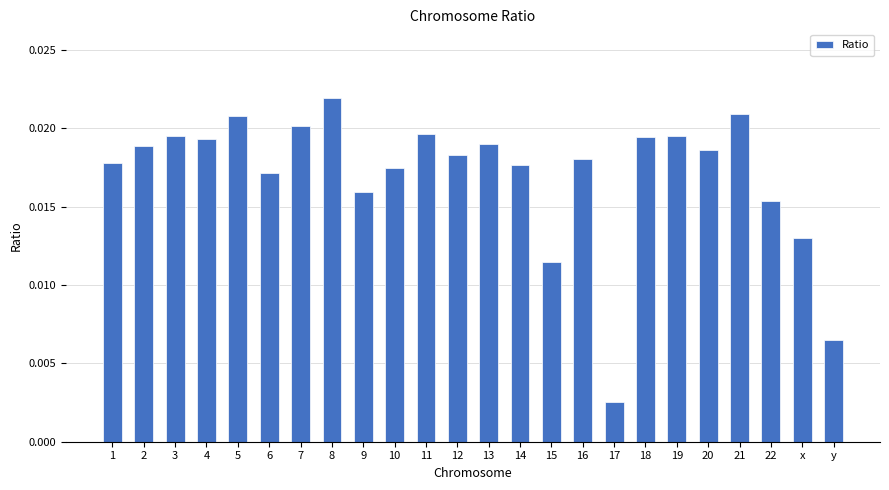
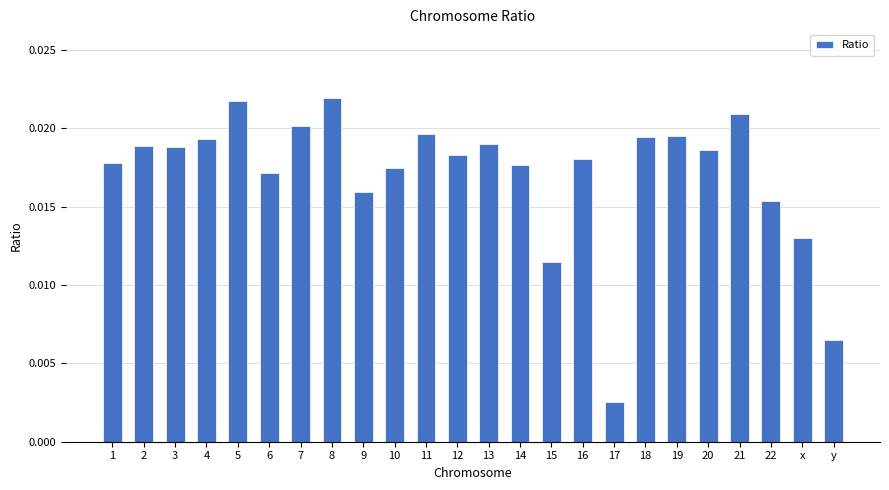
  {
    "1": 0.0178,
    "2": 0.0189,
-   "3": 0.0195,
+   "3": 0.0188,
    "4": 0.0193,
-   "5": 0.0208,
+   "5": 0.0217,
    "6": 0.0172,
    "7": 0.0201,
    "8": 0.0219,
    "9": 0.0160,
    "10": 0.0174,
    "11": 0.0197,
    "12": 0.0183,
    "13": 0.0190,
    "14": 0.0176,
    "15": 0.0115,
    "16": 0.0181,
    "17": 0.0026,
    "18": 0.0195,
    "19": 0.0195,
    "20": 0.0186,
    "21": 0.0209,
    "22": 0.0153,
    "x": 0.0130,
    "y": 0.0065
  }
